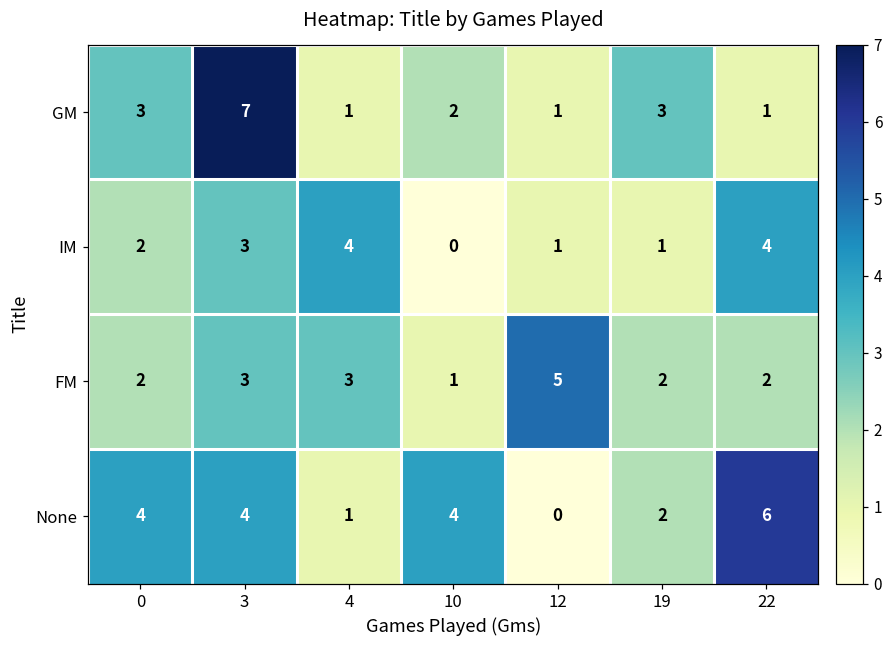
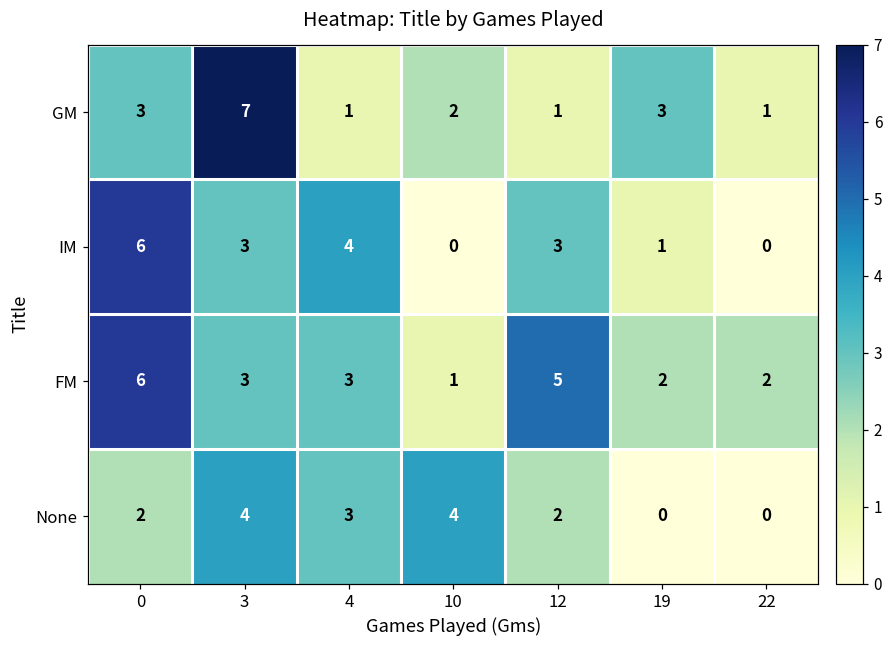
  {
    "GM": {
      "0": 3,
      "3": 7,
      "4": 1,
      "10": 2,
      "12": 1,
      "19": 3,
      "22": 1
    },
    "IM": {
-     "0": 2,
+     "0": 6,
      "3": 3,
      "4": 4,
      "10": 0,
-     "12": 1,
+     "12": 3,
      "19": 1,
-     "22": 4
+     "22": 0
    },
    "FM": {
-     "0": 2,
+     "0": 6,
      "3": 3,
      "4": 3,
      "10": 1,
      "12": 5,
      "19": 2,
      "22": 2
    },
    "None": {
-     "0": 4,
+     "0": 2,
      "3": 4,
-     "4": 1,
+     "4": 3,
      "10": 4,
-     "12": 0,
-     "19": 2,
-     "22": 6
+     "12": 2,
+     "19": 0,
+     "22": 0
    }
  }
